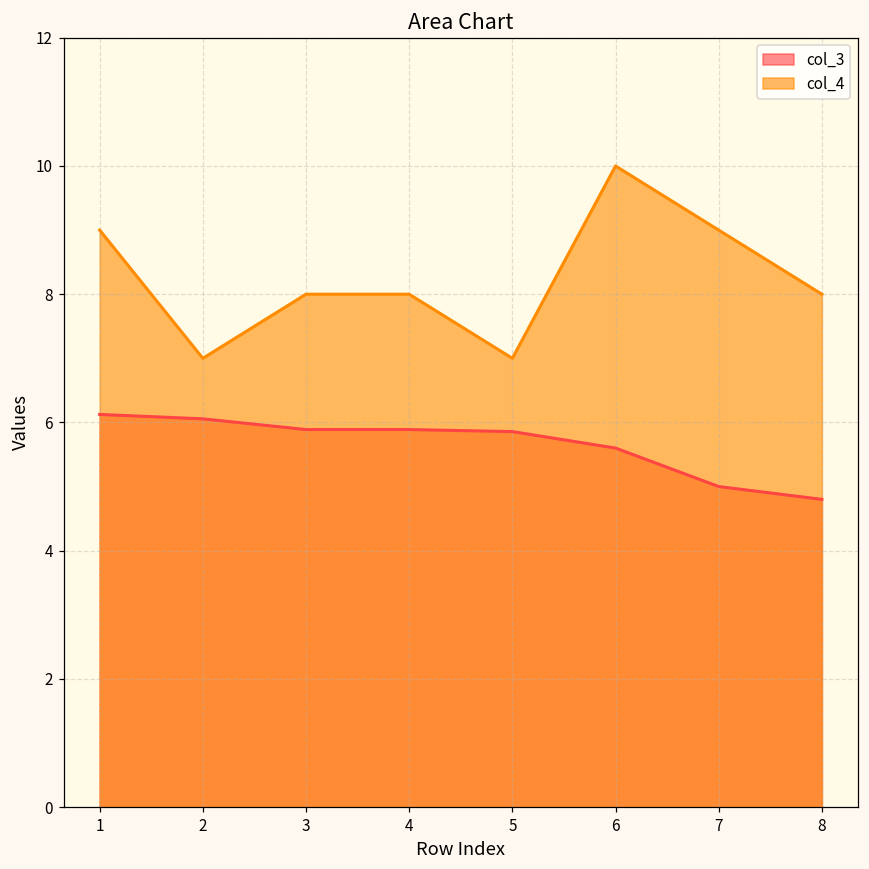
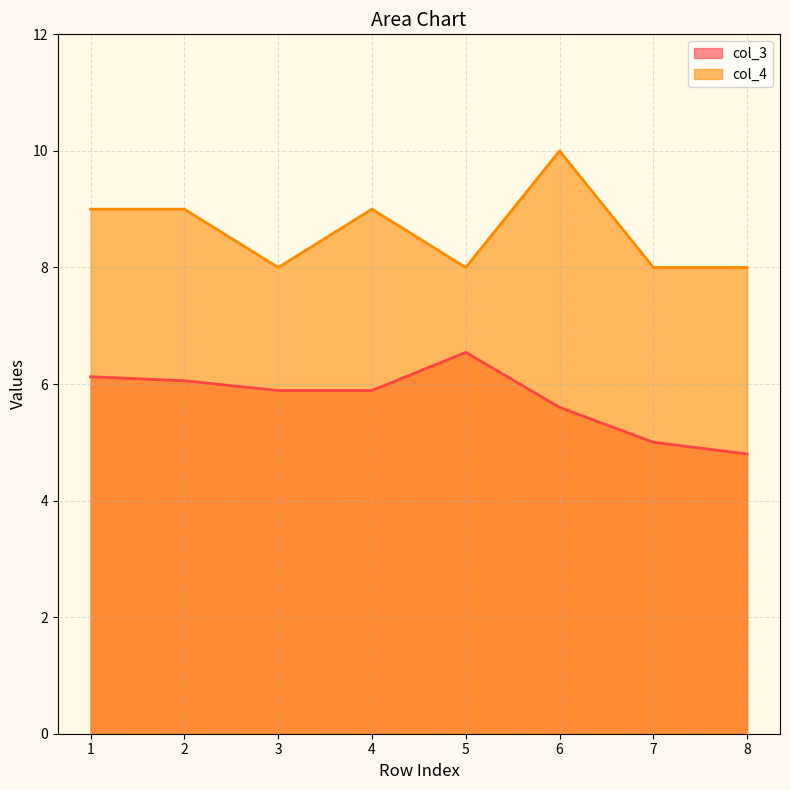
  {
    "col_3": {
      "1": 6.1,
      "2": 6.1,
      "3": 5.9,
      "4": 5.9,
-     "5": 5.9,
+     "5": 6.5,
      "6": 5.6,
      "7": 5.0,
      "8": 4.8
    },
    "col_4": {
      "1": 9,
-     "2": 7,
+     "2": 9,
      "3": 8,
-     "4": 8,
-     "5": 7,
+     "4": 9,
+     "5": 8,
      "6": 10,
-     "7": 9,
+     "7": 8,
      "8": 8
    }
  }
